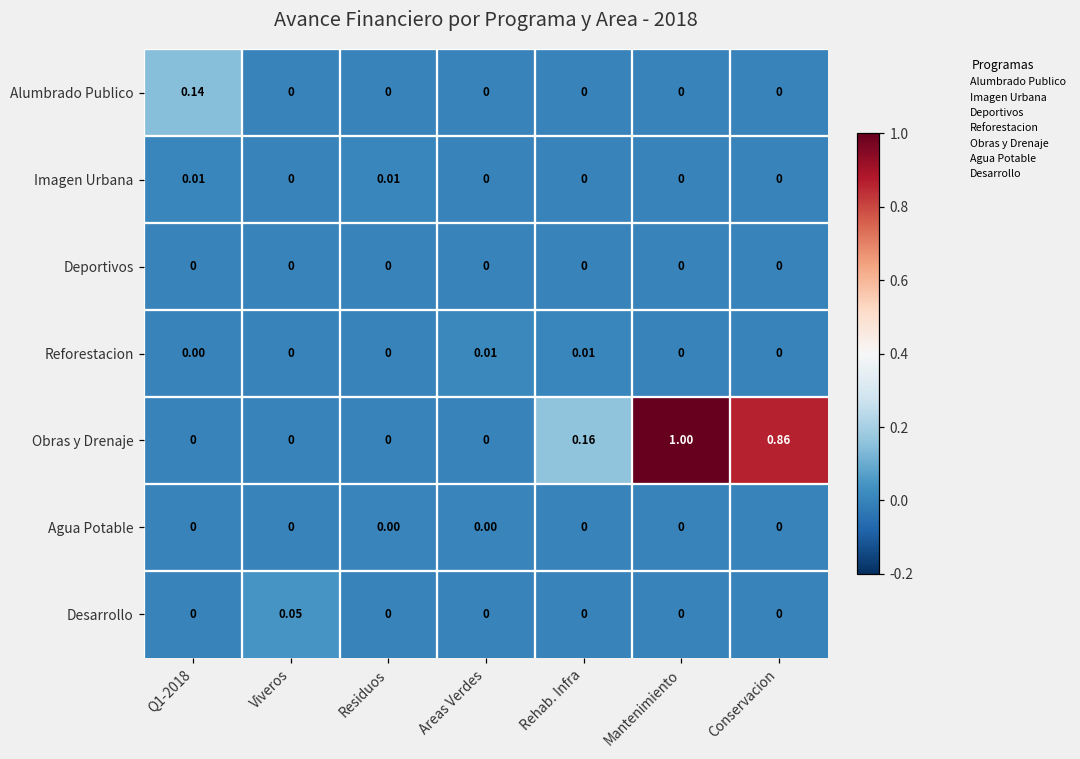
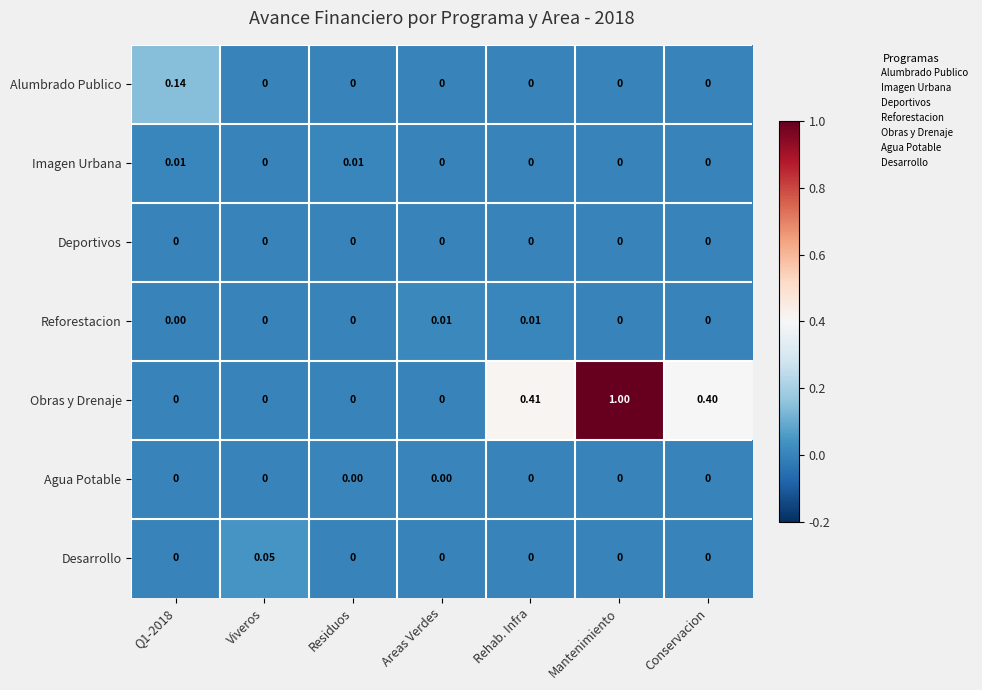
  {
    "Alumbrado Publico": {
      "Q1-2018": 0.14,
      "Viveros": 0,
      "Residuos": 0,
      "Areas Verdes": 0,
      "Rehab. Infra": 0,
      "Mantenimiento": 0,
      "Conservacion": 0
    },
    "Imagen Urbana": {
      "Q1-2018": 0.01,
      "Viveros": 0,
      "Residuos": 0.01,
      "Areas Verdes": 0,
      "Rehab. Infra": 0,
      "Mantenimiento": 0,
      "Conservacion": 0
    },
    "Deportivos": {
      "Q1-2018": 0,
      "Viveros": 0,
      "Residuos": 0,
      "Areas Verdes": 0,
      "Rehab. Infra": 0,
      "Mantenimiento": 0,
      "Conservacion": 0
    },
    "Reforestacion": {
      "Q1-2018": 0.00,
      "Viveros": 0,
      "Residuos": 0,
      "Areas Verdes": 0.01,
      "Rehab. Infra": 0.01,
      "Mantenimiento": 0,
      "Conservacion": 0
    },
    "Obras y Drenaje": {
      "Q1-2018": 0,
      "Viveros": 0,
      "Residuos": 0,
      "Areas Verdes": 0,
-     "Rehab. Infra": 0.16,
+     "Rehab. Infra": 0.41,
      "Mantenimiento": 1.00,
-     "Conservacion": 0.86
+     "Conservacion": 0.40
    },
    "Agua Potable": {
      "Q1-2018": 0,
      "Viveros": 0,
      "Residuos": 0.00,
      "Areas Verdes": 0.00,
      "Rehab. Infra": 0,
      "Mantenimiento": 0,
      "Conservacion": 0
    },
    "Desarrollo": {
      "Q1-2018": 0,
      "Viveros": 0.05,
      "Residuos": 0,
      "Areas Verdes": 0,
      "Rehab. Infra": 0,
      "Mantenimiento": 0,
      "Conservacion": 0
    }
  }
